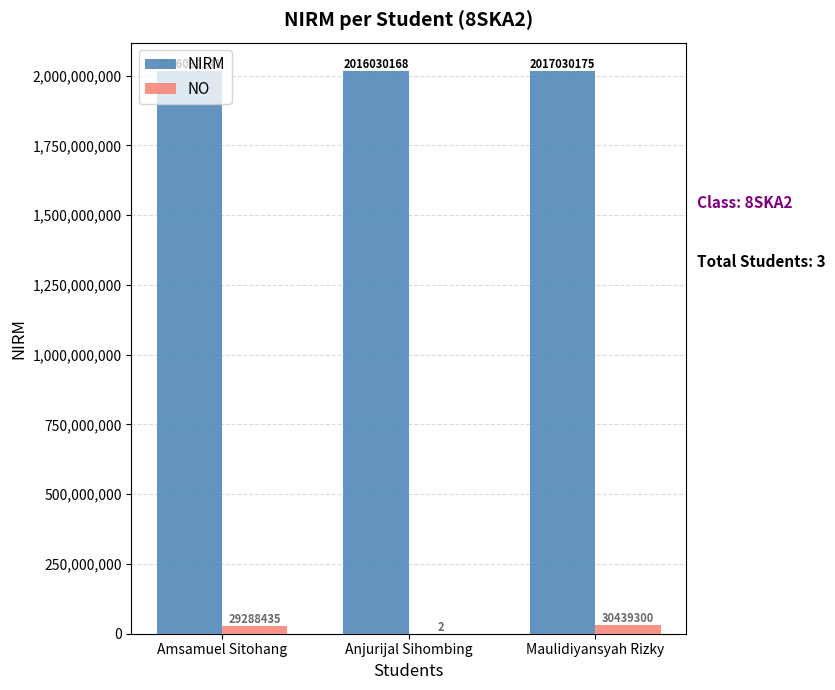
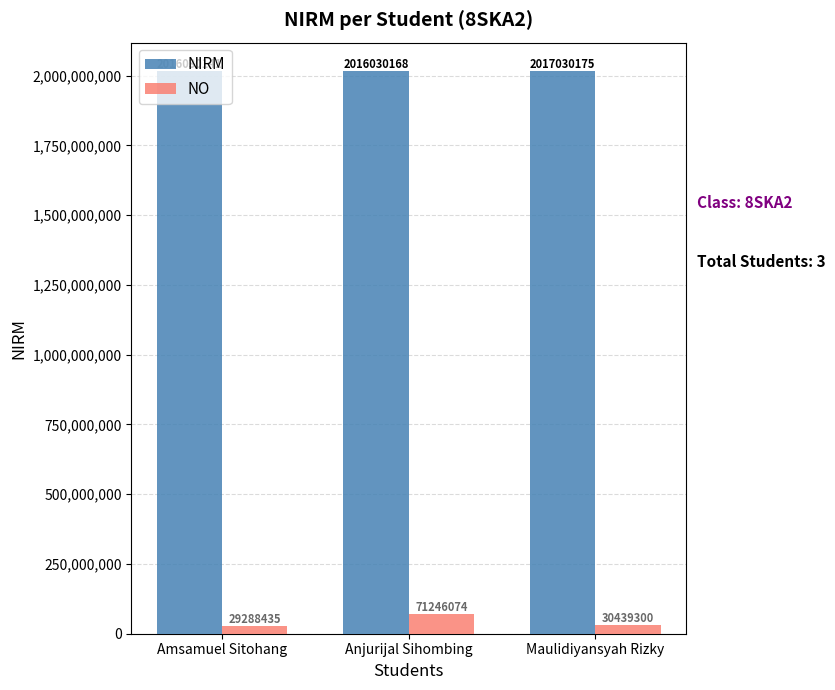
  {
    "NIRM": {
      "Anjurijal Sihombing": 2016030168,
      "Maulidiyansyah Rizky": 2017030175
    },
    "NO": {
      "Amsamuel Sitohang": 29288435,
-     "Anjurijal Sihombing": 2,
+     "Anjurijal Sihombing": 71246074,
      "Maulidiyansyah Rizky": 30439300
    }
  }
